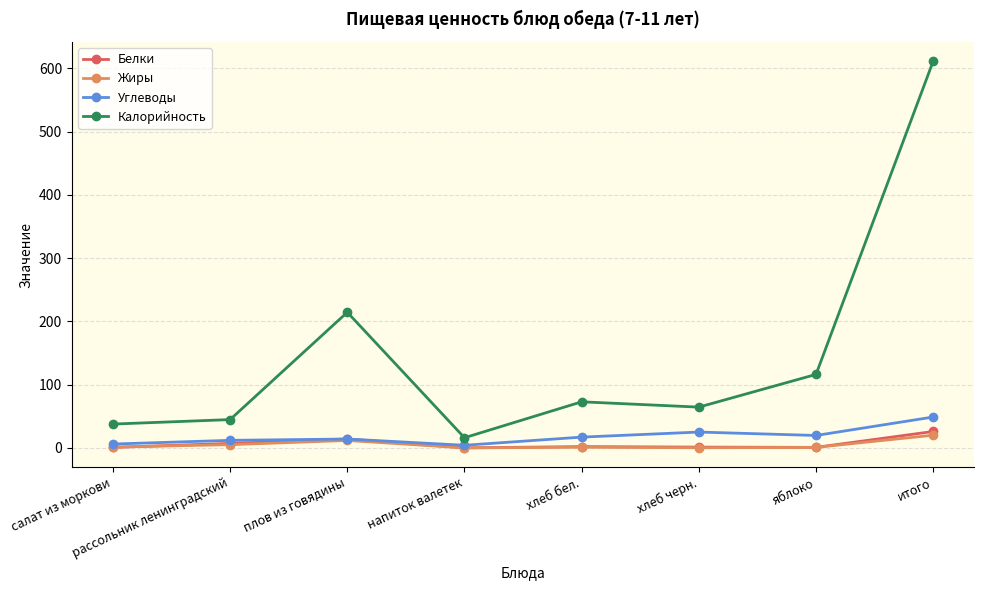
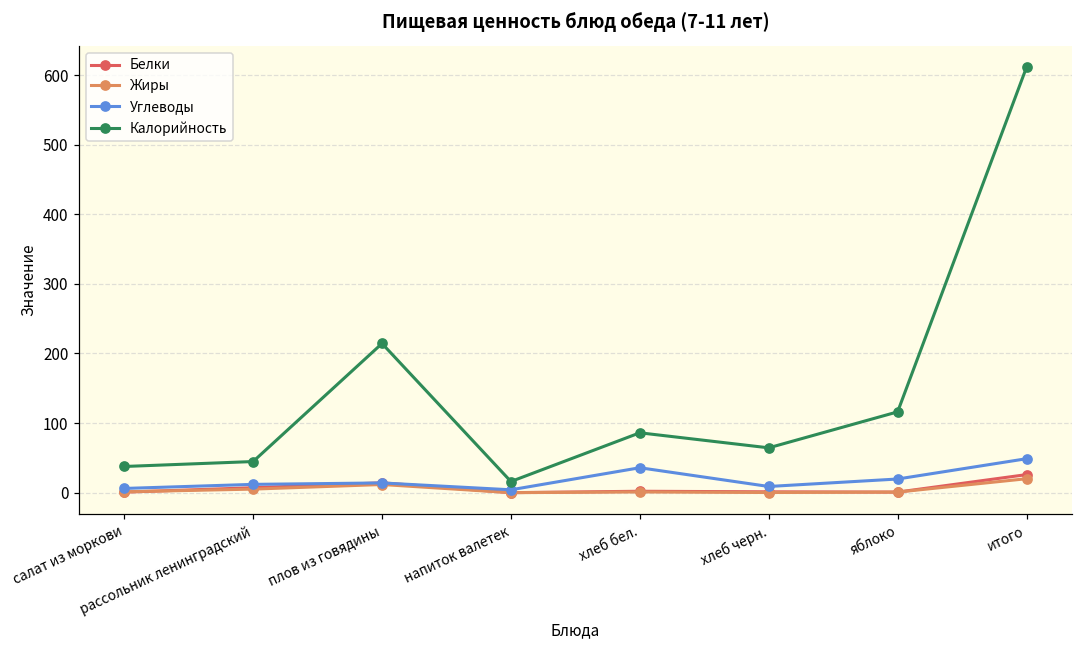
  {
    "Углеводы": {
      "салат из моркови": 10,
      "рассольник ленинградский": 10,
      "напиток валетек": 0,
-     "хлеб бел.": 20,
-     "хлеб черн.": 20,
+     "хлеб бел.": 40,
+     "хлеб черн.": 10,
      "яблоко": 20,
      "итого": 50
    },
    "Калорийность": {
      "салат из моркови": 40,
      "рассольник ленинградский": 40,
      "плов из говядины": 210,
      "напиток валетек": 20,
-     "хлеб бел.": 70,
+     "хлеб бел.": 90,
      "хлеб черн.": 60,
      "яблоко": 120,
      "итого": 610
    }
  }
